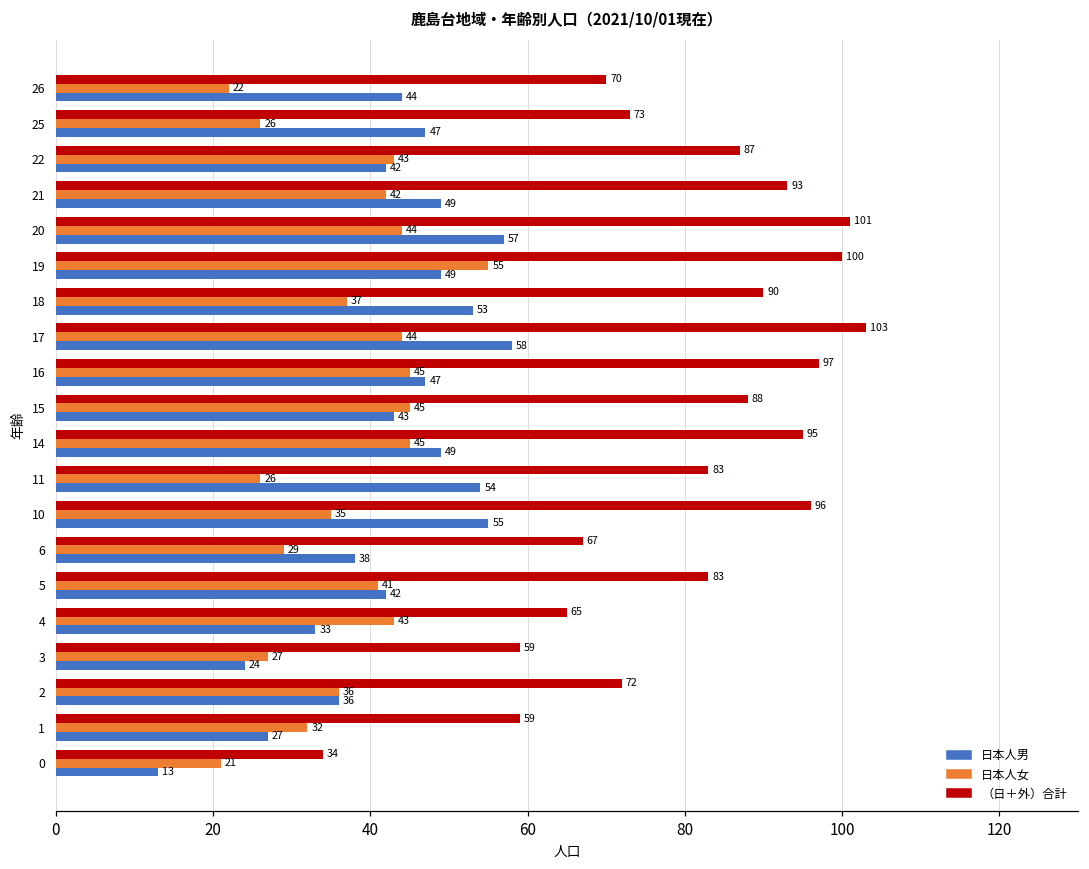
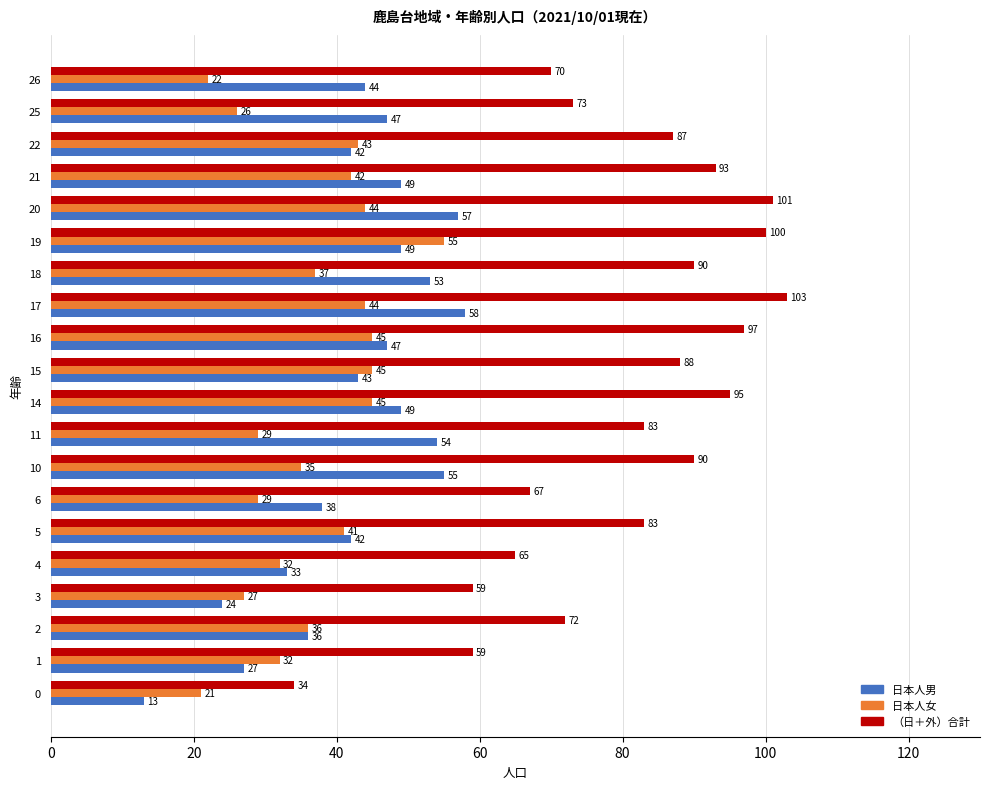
  {
    "日本人男": {
      "26": 44,
      "25": 47,
      "22": 42,
      "21": 49,
      "20": 57,
      "19": 49,
      "18": 53,
      "17": 58,
      "16": 47,
      "15": 43,
      "14": 49,
      "11": 54,
      "10": 55,
      "6": 38,
      "5": 42,
      "4": 33,
      "3": 24,
      "1": 27,
      "0": 13
    },
    "日本人女": {
      "26": 22,
      "25": 26,
      "22": 43,
      "21": 42,
      "20": 44,
      "19": 55,
      "18": 37,
      "17": 44,
      "16": 45,
      "15": 45,
      "14": 45,
-     "11": 26,
+     "11": 29,
      "10": 35,
      "6": 29,
      "5": 41,
-     "4": 43,
+     "4": 32,
      "3": 27,
      "1": 32,
      "0": 21
    },
    "（日＋外）合計": {
      "26": 70,
      "25": 73,
      "22": 87,
      "21": 93,
      "20": 101,
      "19": 100,
      "18": 90,
      "17": 103,
      "16": 97,
      "15": 88,
      "14": 95,
      "11": 83,
-     "10": 96,
+     "10": 90,
      "6": 67,
      "5": 83,
      "4": 65,
      "3": 59,
      "2": 72,
      "1": 59,
      "0": 34
    }
  }
